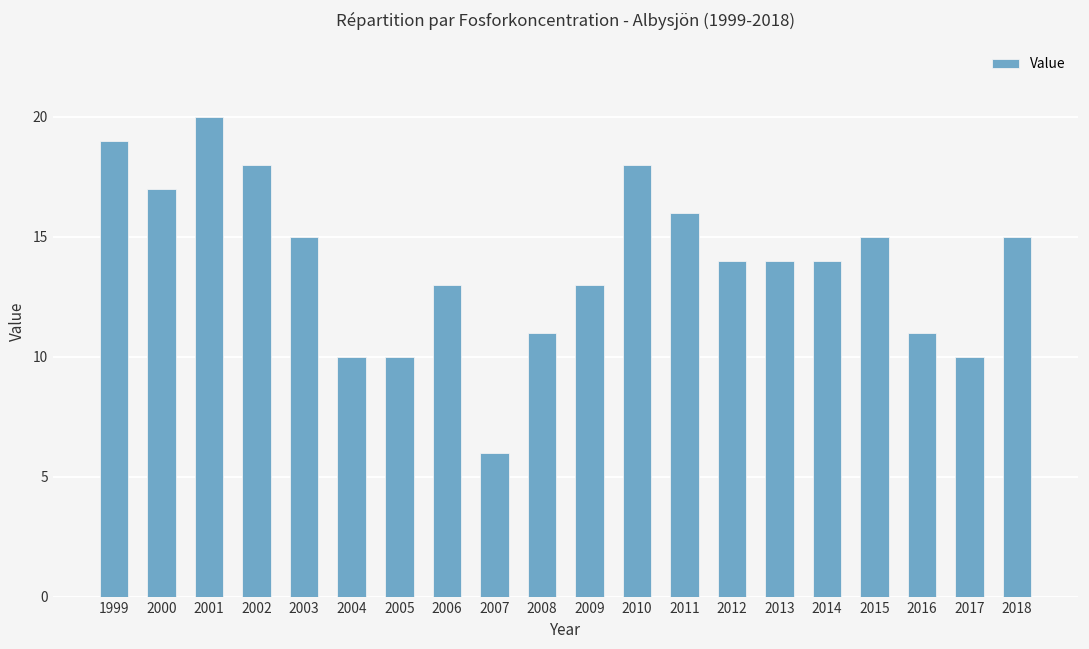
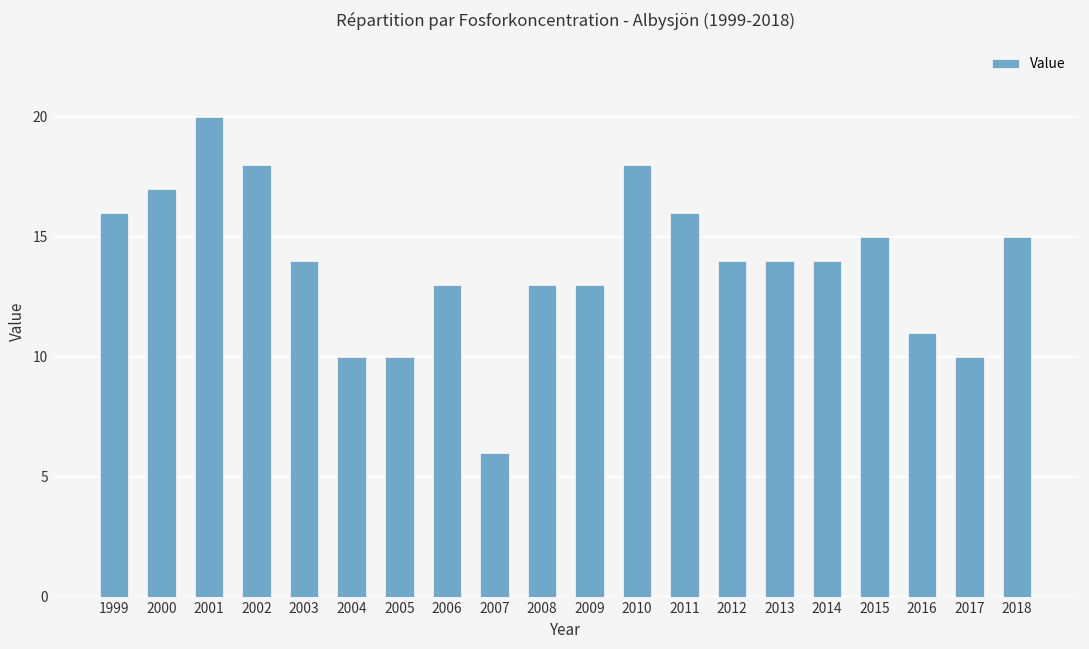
  {
-   "1999": 19,
+   "1999": 16,
    "2000": 17,
    "2001": 20,
    "2002": 18,
-   "2003": 15,
+   "2003": 14,
    "2004": 10,
    "2005": 10,
    "2006": 13,
    "2007": 6,
-   "2008": 11,
+   "2008": 13,
    "2009": 13,
    "2010": 18,
    "2011": 16,
    "2012": 14,
    "2013": 14,
    "2014": 14,
    "2015": 15,
    "2016": 11,
    "2017": 10,
    "2018": 15
  }
